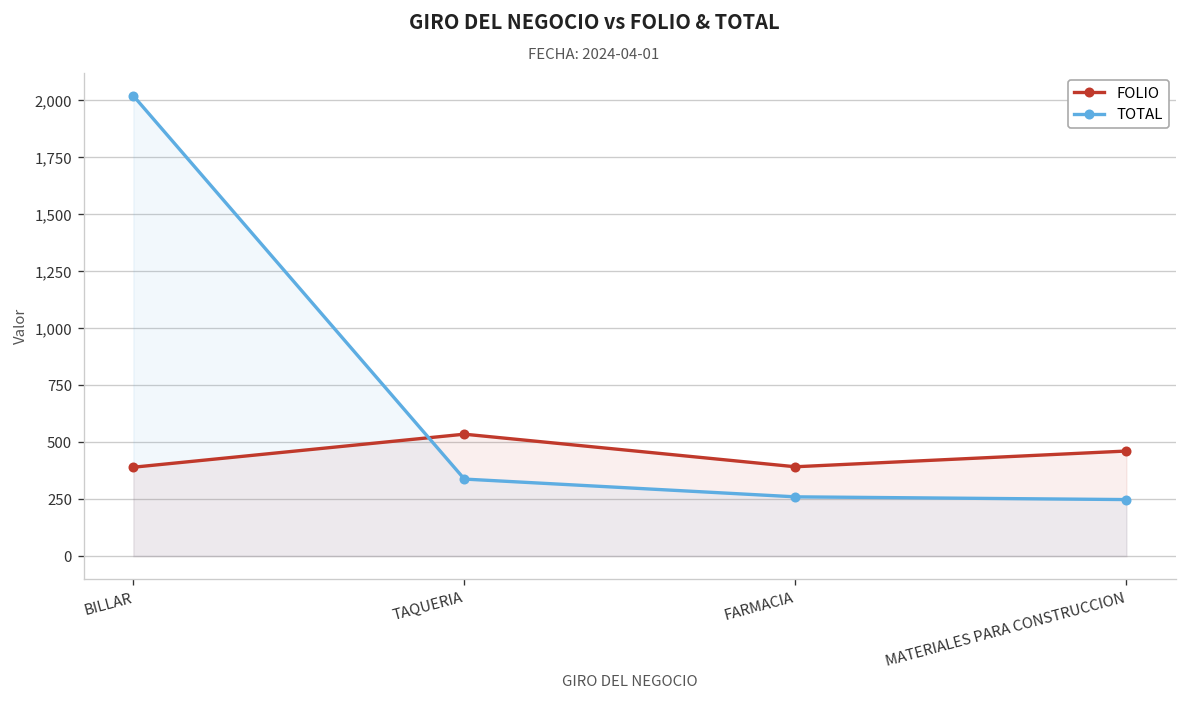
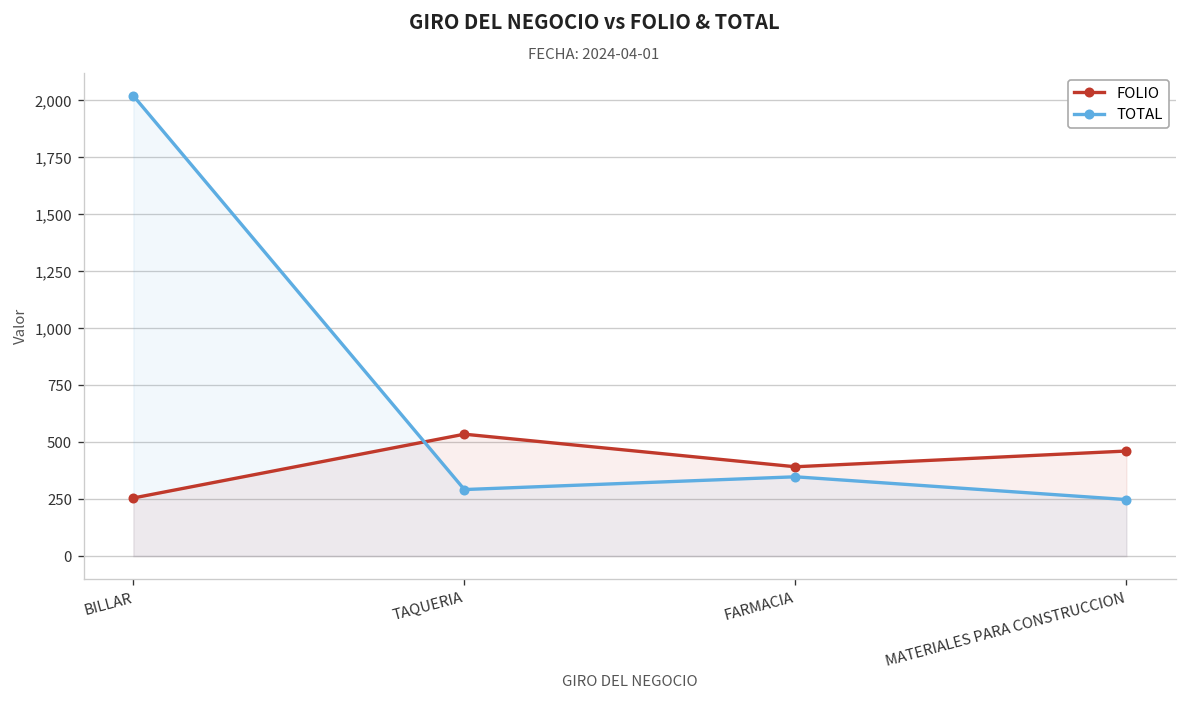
  {
    "FOLIO": {
-     "BILLAR": "390",
+     "BILLAR": "260",
      "TAQUERIA": "540",
      "FARMACIA": "390",
      "MATERIALES PARA CONSTRUCCION": "460"
    },
    "TOTAL": {
      "BILLAR": "2,020",
-     "TAQUERIA": "340",
-     "FARMACIA": "260",
+     "TAQUERIA": "290",
+     "FARMACIA": "350",
      "MATERIALES PARA CONSTRUCCION": "250"
    }
  }
